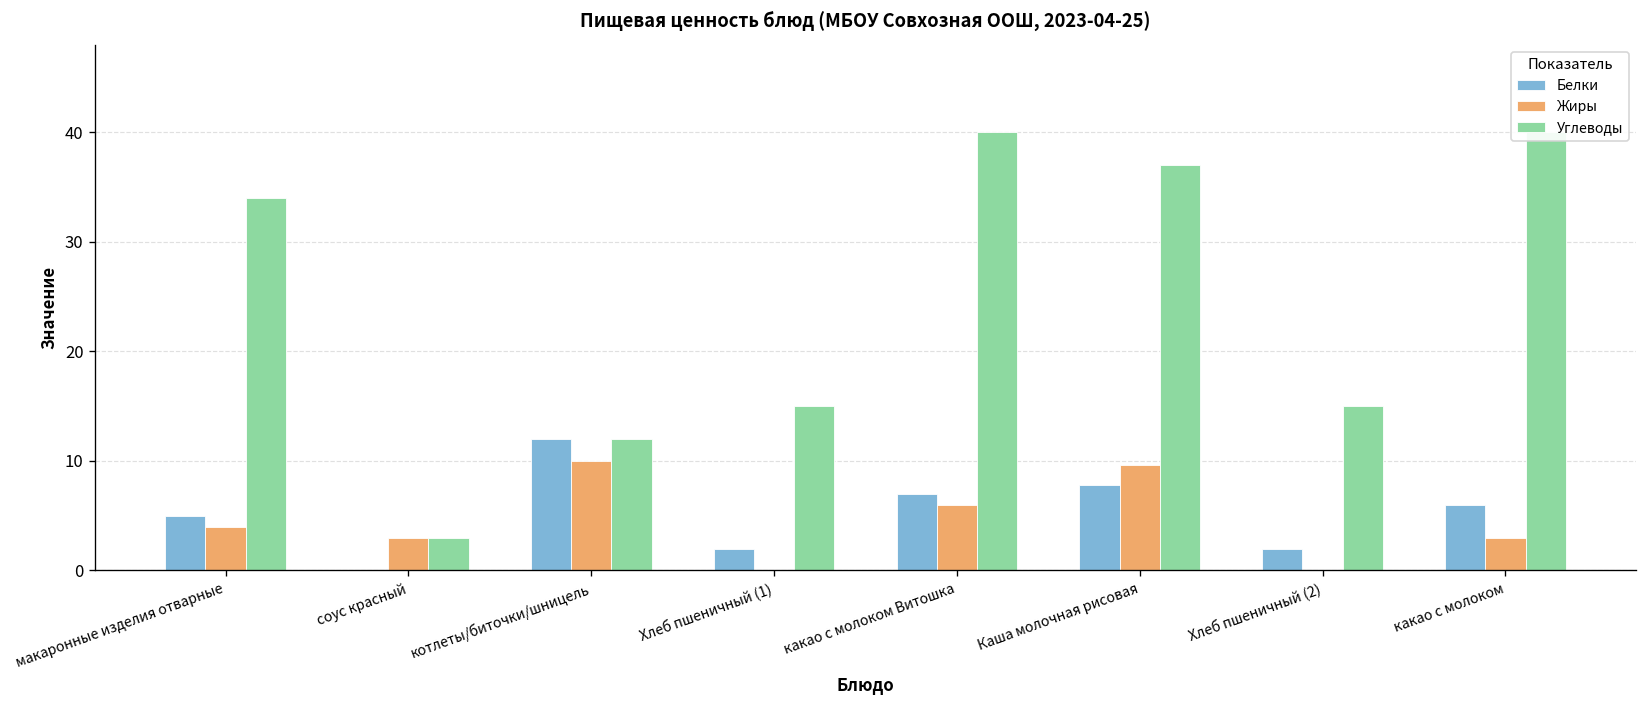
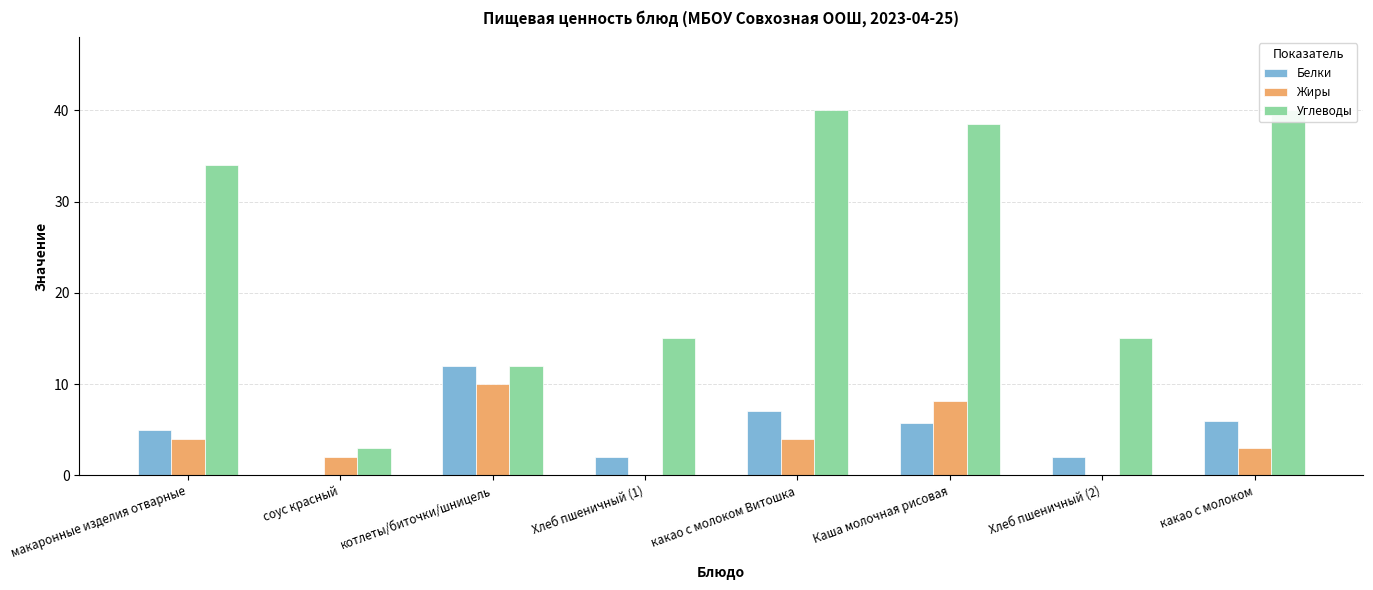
  {
    "Белки": {
      "макаронные изделия отварные": 5,
      "соус красный": 0,
      "котлеты/биточки/шницель": 12,
      "Хлеб пшеничный (1)": 2,
      "какао с молоком Витошка": 7,
-     "Каша молочная рисовая": 8,
+     "Каша молочная рисовая": 6,
      "Хлеб пшеничный (2)": 2,
      "какао с молоком": 6
    },
    "Жиры": {
      "макаронные изделия отварные": 4,
-     "соус красный": 3,
+     "соус красный": 2,
      "котлеты/биточки/шницель": 10,
      "Хлеб пшеничный (1)": 0,
-     "какао с молоком Витошка": 6,
-     "Каша молочная рисовая": 10,
+     "какао с молоком Витошка": 4,
+     "Каша молочная рисовая": 8,
      "Хлеб пшеничный (2)": 0,
      "какао с молоком": 3
    },
    "Углеводы": {
      "макаронные изделия отварные": 34,
      "соус красный": 3,
      "котлеты/биточки/шницель": 12,
      "Хлеб пшеничный (1)": 15,
      "какао с молоком Витошка": 40,
-     "Каша молочная рисовая": 37,
+     "Каша молочная рисовая": 38,
      "Хлеб пшеничный (2)": 15
    }
  }
